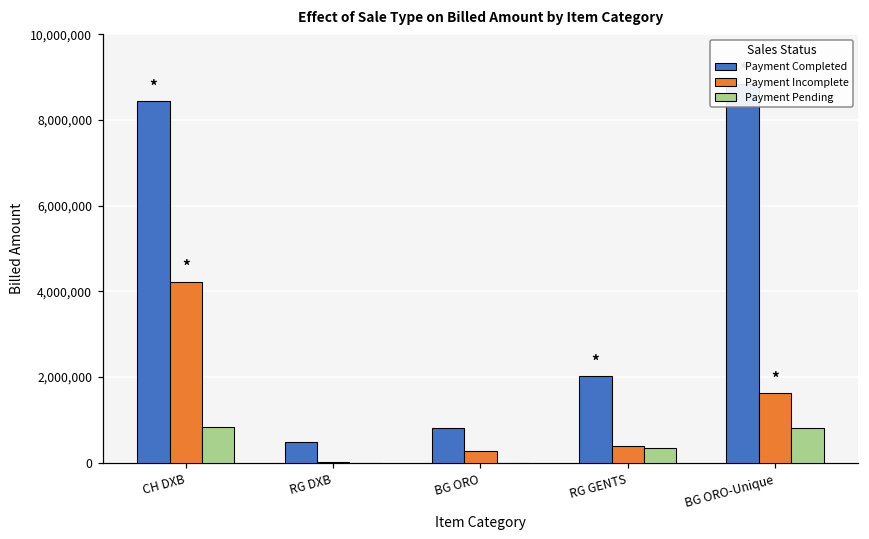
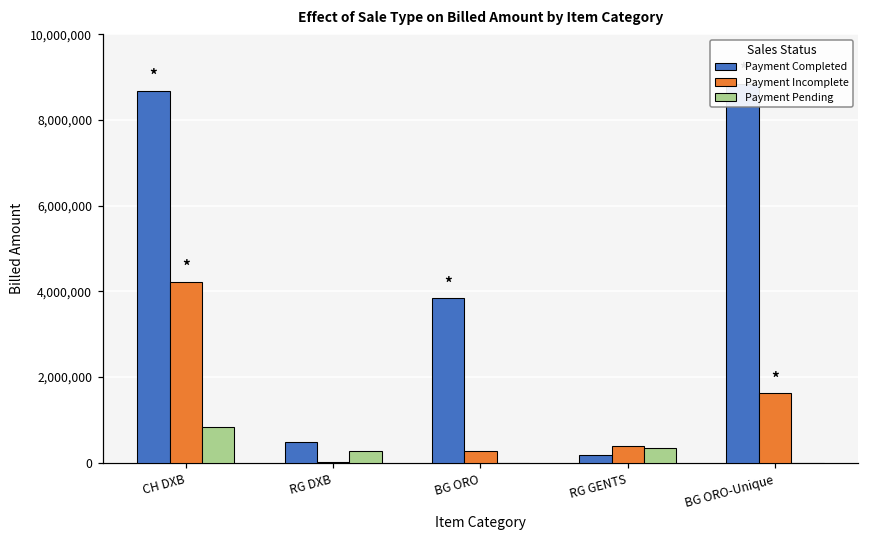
  {
    "Payment Completed": {
-     "CH DXB": "8,400,000",
+     "CH DXB": "8,700,000",
      "RG DXB": "500,000",
-     "BG ORO": "800,000",
-     "RG GENTS": "2,000,000"
+     "BG ORO": "3,800,000",
+     "RG GENTS": "200,000"
    },
    "Payment Incomplete": {
      "CH DXB": "4,200,000",
      "BG ORO": "300,000",
      "RG GENTS": "400,000",
      "BG ORO-Unique": "1,600,000"
    },
    "Payment Pending": {
      "CH DXB": "800,000",
-     "RG DXB": "0",
+     "RG DXB": "300,000",
      "BG ORO": "0",
      "RG GENTS": "400,000",
-     "BG ORO-Unique": "800,000"
+     "BG ORO-Unique": "0"
    }
  }
